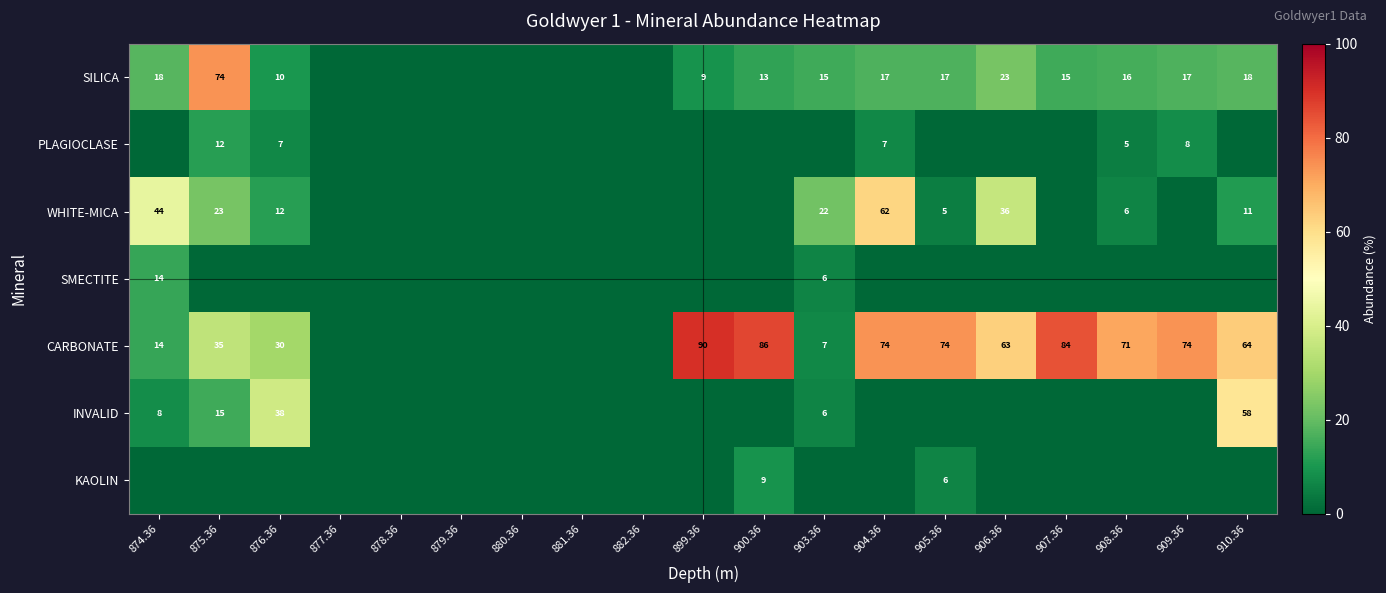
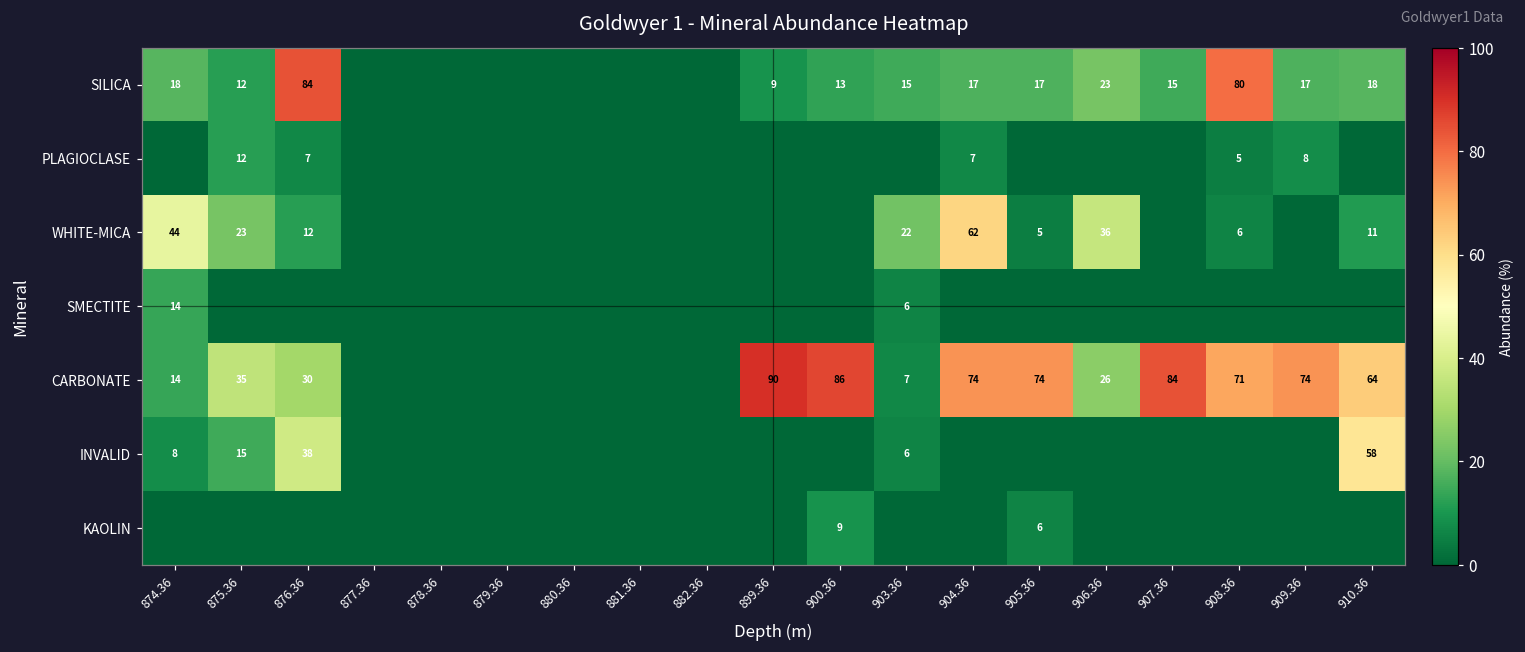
  {
    "SILICA": {
      "874.36": 18,
-     "875.36": 74,
-     "876.36": 10,
+     "875.36": 12,
+     "876.36": 84,
      "899.36": 9,
      "900.36": 13,
      "903.36": 15,
      "904.36": 17,
      "905.36": 17,
      "906.36": 23,
      "907.36": 15,
-     "908.36": 16,
+     "908.36": 80,
      "909.36": 17,
      "910.36": 18
    },
    "PLAGIOCLASE": {
      "875.36": 12,
      "876.36": 7,
      "904.36": 7,
      "908.36": 5,
      "909.36": 8
    },
    "WHITE-MICA": {
      "874.36": 44,
      "875.36": 23,
      "876.36": 12,
      "903.36": 22,
      "904.36": 62,
      "905.36": 5,
      "906.36": 36,
      "908.36": 6,
      "910.36": 11
    },
    "SMECTITE": {
      "874.36": 14,
      "903.36": 6
    },
    "CARBONATE": {
      "874.36": 14,
      "875.36": 35,
      "876.36": 30,
      "899.36": 90,
      "900.36": 86,
      "903.36": 7,
      "904.36": 74,
      "905.36": 74,
-     "906.36": 63,
+     "906.36": 26,
      "907.36": 84,
      "908.36": 71,
      "909.36": 74,
      "910.36": 64
    },
    "INVALID": {
      "874.36": 8,
      "875.36": 15,
      "876.36": 38,
      "903.36": 6,
      "910.36": 58
    },
    "KAOLIN": {
      "900.36": 9,
      "905.36": 6
    }
  }
